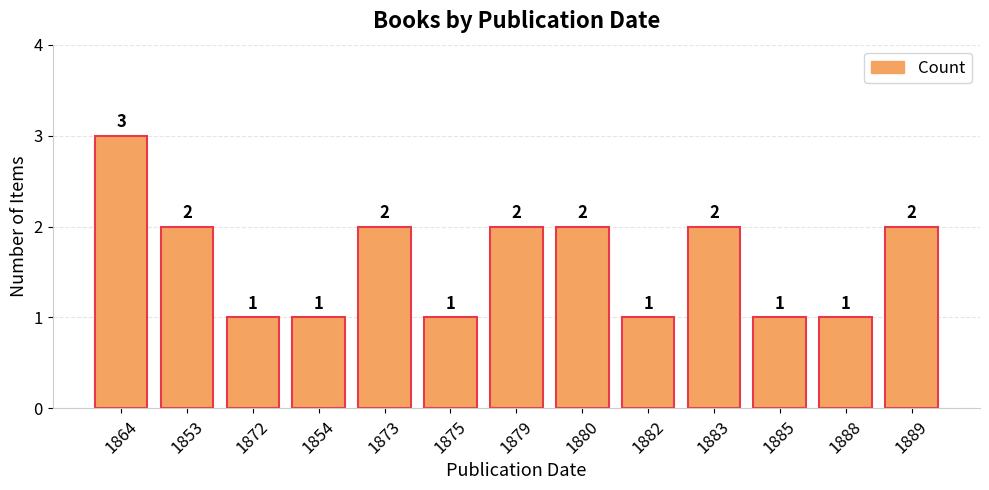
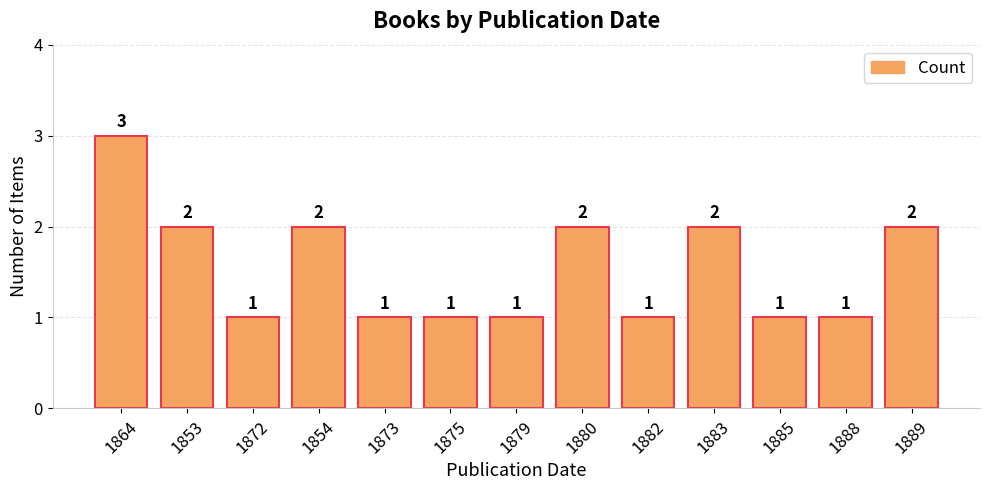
  {
    "1864": 3,
    "1853": 2,
    "1872": 1,
-   "1854": 1,
-   "1873": 2,
+   "1854": 2,
+   "1873": 1,
    "1875": 1,
-   "1879": 2,
+   "1879": 1,
    "1880": 2,
    "1882": 1,
    "1883": 2,
    "1885": 1,
    "1888": 1,
    "1889": 2
  }
